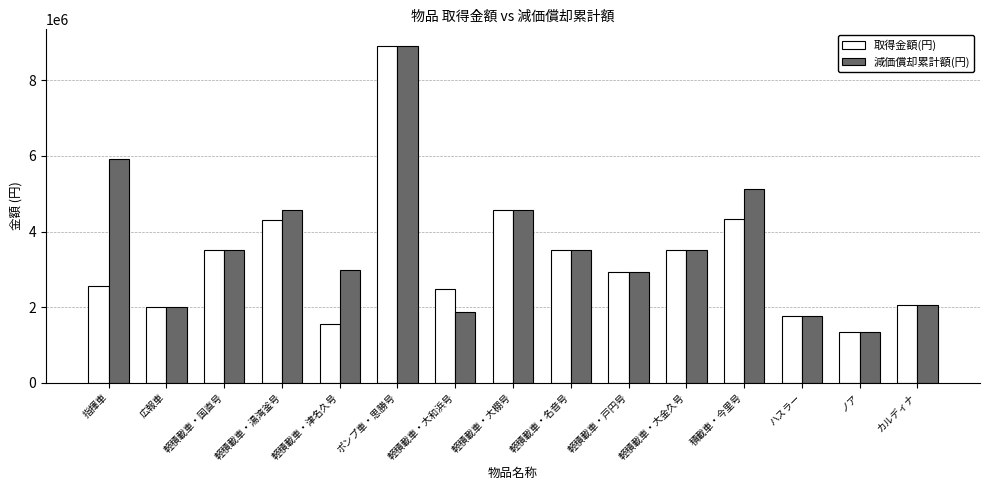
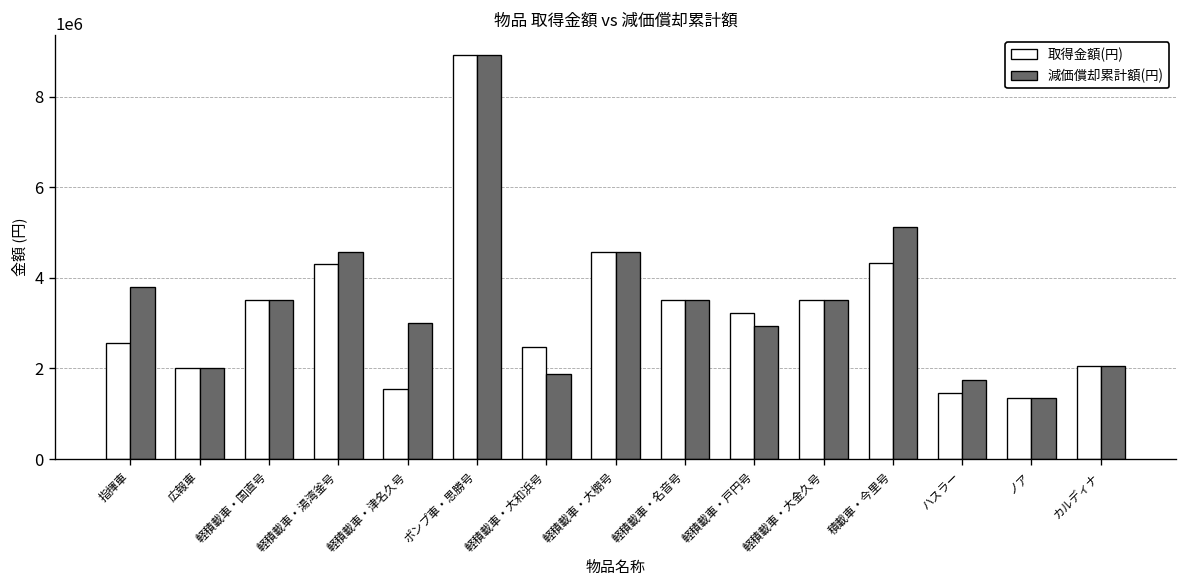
  {
    "取得金額(円)": {
      "指揮車": 2600000,
      "広報車": 2000000,
      "軽積載車・国直号": 3500000,
      "軽積載車・湯湾釜号": 4300000,
      "軽積載車・津名久号": 1600000,
      "ポンプ車・思勝号": 8900000,
      "軽積載車・大和浜号": 2500000,
      "軽積載車・大棚号": 4600000,
      "軽積載車・名音号": 3500000,
-     "軽積載車・戸円号": 2900000,
+     "軽積載車・戸円号": 3200000,
      "軽積載車・大金久号": 3500000,
      "積載車・今里号": 4300000,
-     "ハスラー": 1800000,
+     "ハスラー": 1500000,
      "ノア": 1300000,
      "カルディナ": 2100000
    },
    "減価償却累計額(円)": {
-     "指揮車": 5900000,
+     "指揮車": 3800000,
      "広報車": 2000000,
      "軽積載車・国直号": 3500000,
      "軽積載車・湯湾釜号": 4600000,
      "軽積載車・津名久号": 3000000,
      "ポンプ車・思勝号": 8900000,
      "軽積載車・大和浜号": 1900000,
      "軽積載車・大棚号": 4600000,
      "軽積載車・名音号": 3500000,
      "軽積載車・戸円号": 2900000,
      "軽積載車・大金久号": 3500000,
      "積載車・今里号": 5100000,
      "ハスラー": 1800000,
      "ノア": 1300000,
      "カルディナ": 2100000
    }
  }
